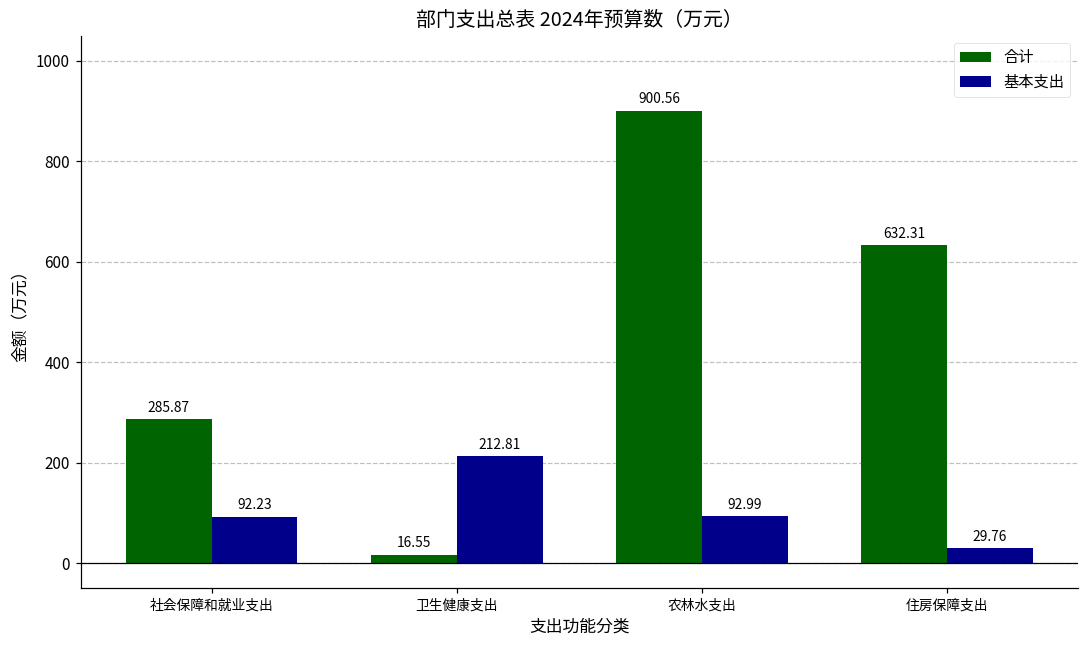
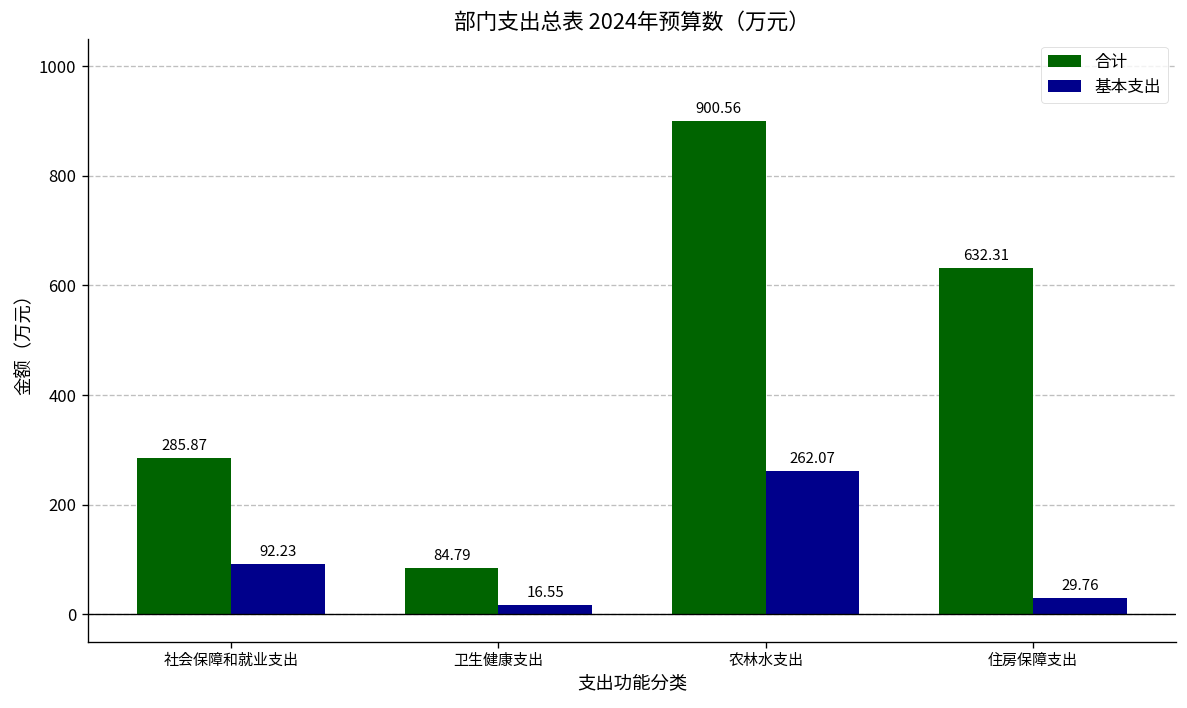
  {
    "合计": {
      "社会保障和就业支出": 285.87,
-     "卫生健康支出": 16.55,
+     "卫生健康支出": 84.79,
      "农林水支出": 900.56,
      "住房保障支出": 632.31
    },
    "基本支出": {
      "社会保障和就业支出": 92.23,
-     "卫生健康支出": 212.81,
-     "农林水支出": 92.99,
+     "卫生健康支出": 16.55,
+     "农林水支出": 262.07,
      "住房保障支出": 29.76
    }
  }
